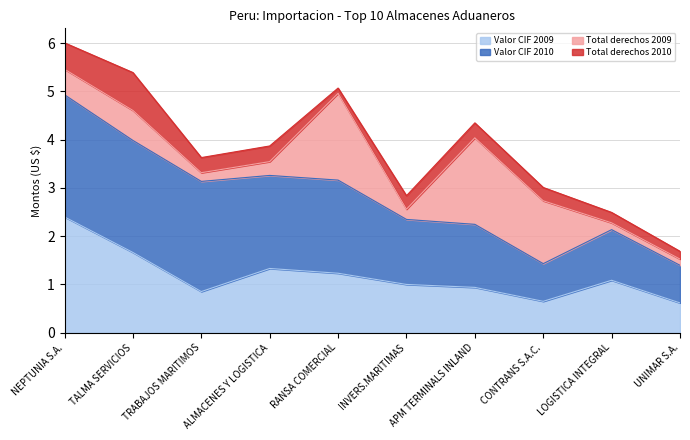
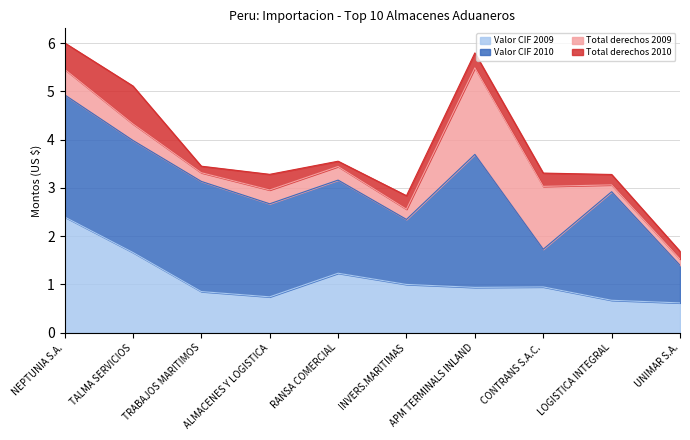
  {
    "Valor CIF 2009": {
      "NEPTUNIA S.A.": 2.4,
      "TALMA SERVICIOS": 1.7,
      "TRABAJOS MARITIMOS": 0.9,
-     "ALMACENES Y LOGISTICA": 1.3,
+     "ALMACENES Y LOGISTICA": 0.7,
      "RANSA COMERCIAL": 1.2,
      "INVERS.MARITIMAS": 1.0,
      "APM TERMINALS INLAND": 0.9,
-     "CONTRANS S.A.C.": 0.7,
-     "LOGISTICA INTEGRAL": 1.1,
+     "CONTRANS S.A.C.": 0.9,
+     "LOGISTICA INTEGRAL": 0.7,
      "UNIMAR S.A.": 0.6
    },
    "Valor CIF 2010": {
      "NEPTUNIA S.A.": 2.5,
      "TALMA SERVICIOS": 2.3,
      "TRABAJOS MARITIMOS": 2.3,
      "ALMACENES Y LOGISTICA": 1.9,
      "RANSA COMERCIAL": 1.9,
      "INVERS.MARITIMAS": 1.3,
-     "APM TERMINALS INLAND": 1.3,
+     "APM TERMINALS INLAND": 2.8,
      "CONTRANS S.A.C.": 0.8,
-     "LOGISTICA INTEGRAL": 1.0,
+     "LOGISTICA INTEGRAL": 2.2,
      "UNIMAR S.A.": 0.8
    },
    "Total derechos 2009": {
      "NEPTUNIA S.A.": 0.5,
-     "TALMA SERVICIOS": 0.6,
+     "TALMA SERVICIOS": 0.3,
      "TRABAJOS MARITIMOS": 0.2,
      "ALMACENES Y LOGISTICA": 0.3,
-     "RANSA COMERCIAL": 1.8,
+     "RANSA COMERCIAL": 0.3,
      "INVERS.MARITIMAS": 0.2,
      "APM TERMINALS INLAND": 1.8,
      "CONTRANS S.A.C.": 1.3,
      "LOGISTICA INTEGRAL": 0.1,
      "UNIMAR S.A.": 0.1
    },
    "Total derechos 2010": {
      "NEPTUNIA S.A.": 0.5,
      "TALMA SERVICIOS": 0.8,
-     "TRABAJOS MARITIMOS": 0.3,
+     "TRABAJOS MARITIMOS": 0.1,
      "ALMACENES Y LOGISTICA": 0.3,
      "RANSA COMERCIAL": 0.1,
      "INVERS.MARITIMAS": 0.3,
      "APM TERMINALS INLAND": 0.3,
      "CONTRANS S.A.C.": 0.3,
      "LOGISTICA INTEGRAL": 0.2,
      "UNIMAR S.A.": 0.2
    }
  }
